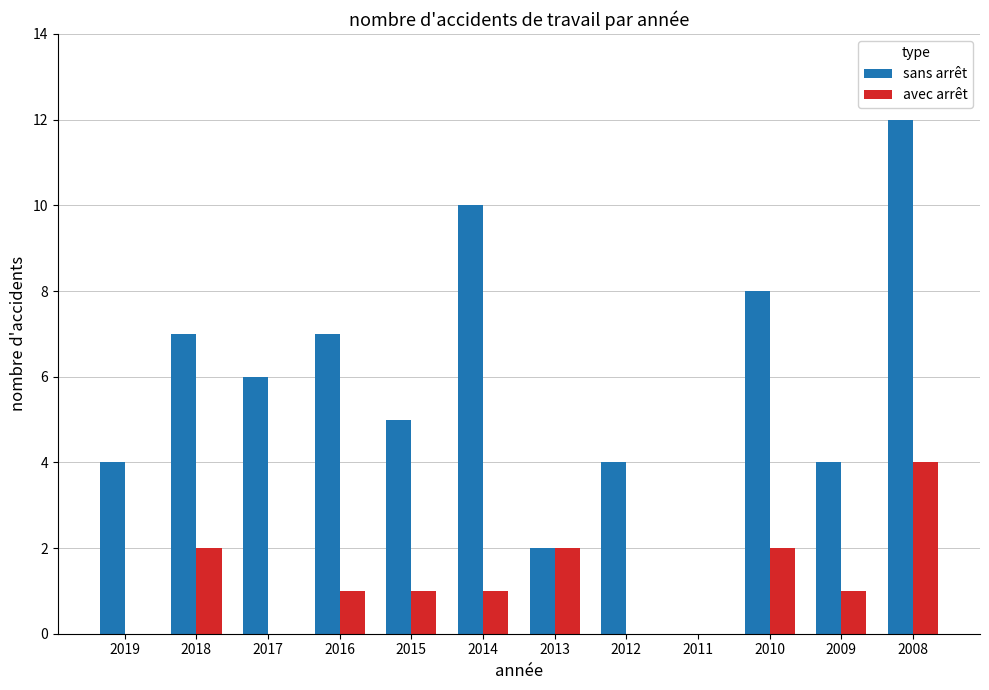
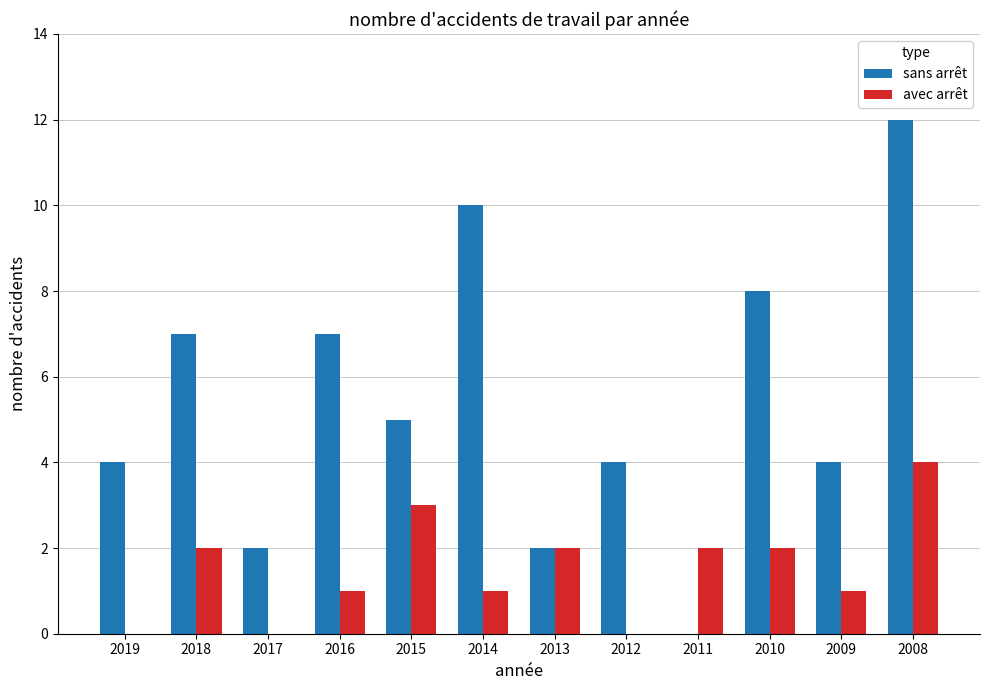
  {
    "sans arrêt": {
      "2019": 4,
      "2018": 7,
-     "2017": 6,
+     "2017": 2,
      "2016": 7,
      "2015": 5,
      "2014": 10,
      "2013": 2,
      "2012": 4,
      "2011": 0,
      "2010": 8,
      "2009": 4,
      "2008": 12
    },
    "avec arrêt": {
      "2019": 0,
      "2018": 2,
      "2017": 0,
      "2016": 1,
-     "2015": 1,
+     "2015": 3,
      "2014": 1,
      "2013": 2,
      "2012": 0,
-     "2011": 0,
+     "2011": 2,
      "2010": 2,
      "2009": 1,
      "2008": 4
    }
  }
